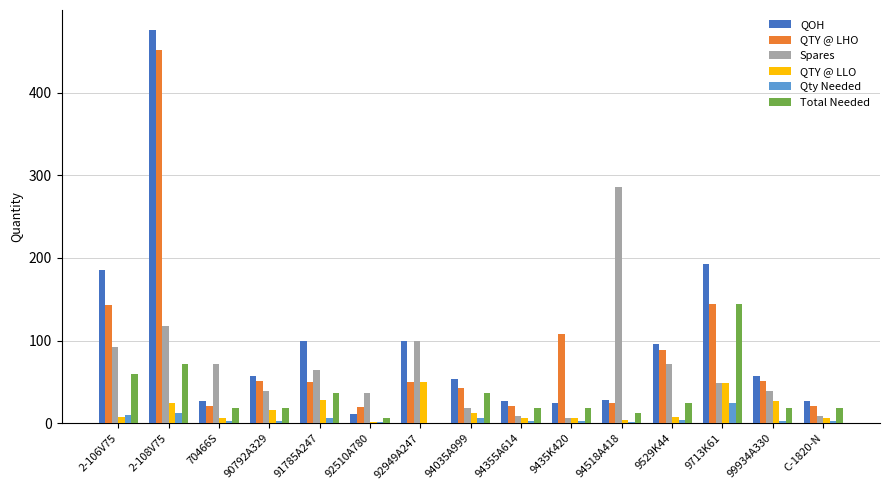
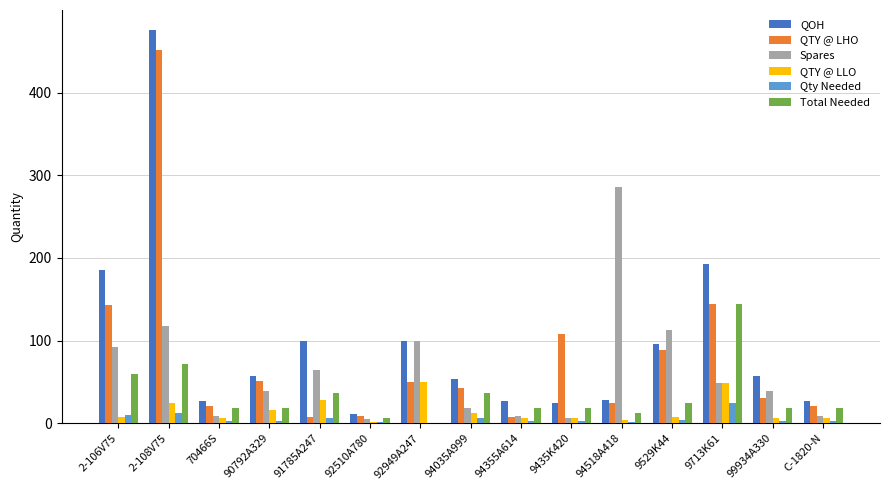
  {
    "QTY @ LHO": {
      "2-106V75": 140,
      "2-108V75": 450,
      "70466S": 20,
      "90792A329": 50,
-     "91785A247": 50,
-     "92510A780": 20,
+     "91785A247": 10,
+     "92510A780": 10,
      "92949A247": 50,
      "94035A999": 40,
-     "94355A614": 20,
+     "94355A614": 10,
      "9435K420": 110,
      "94518A418": 20,
      "9529K44": 90,
      "9713K61": 140,
-     "99934A330": 50,
+     "99934A330": 30,
      "C-1820-N": 20
    },
    "Spares": {
      "2-106V75": 90,
      "2-108V75": 120,
-     "70466S": 70,
+     "70466S": 10,
      "90792A329": 40,
      "91785A247": 60,
-     "92510A780": 40,
+     "92510A780": 10,
      "92949A247": 100,
      "94035A999": 20,
      "94355A614": 10,
      "9435K420": 10,
      "94518A418": 290,
-     "9529K44": 70,
+     "9529K44": 110,
      "9713K61": 50,
      "99934A330": 40,
      "C-1820-N": 10
    },
    "QTY @ LLO": {
      "2-106V75": 10,
      "2-108V75": 20,
      "70466S": 10,
      "90792A329": 20,
      "91785A247": 30,
      "92949A247": 50,
      "94035A999": 10,
      "94355A614": 10,
      "9435K420": 10,
      "94518A418": 0,
      "9529K44": 10,
      "9713K61": 50,
-     "99934A330": 30,
+     "99934A330": 10,
      "C-1820-N": 10
    },
    "Total Needed": {
      "2-106V75": 60,
      "2-108V75": 70,
      "70466S": 20,
      "90792A329": 20,
      "91785A247": 40,
      "92510A780": 10,
      "92949A247": 0,
      "94035A999": 40,
      "94355A614": 20,
      "9435K420": 20,
      "94518A418": 10,
      "9529K44": 20,
      "9713K61": 140,
      "99934A330": 20,
      "C-1820-N": 20
    }
  }
